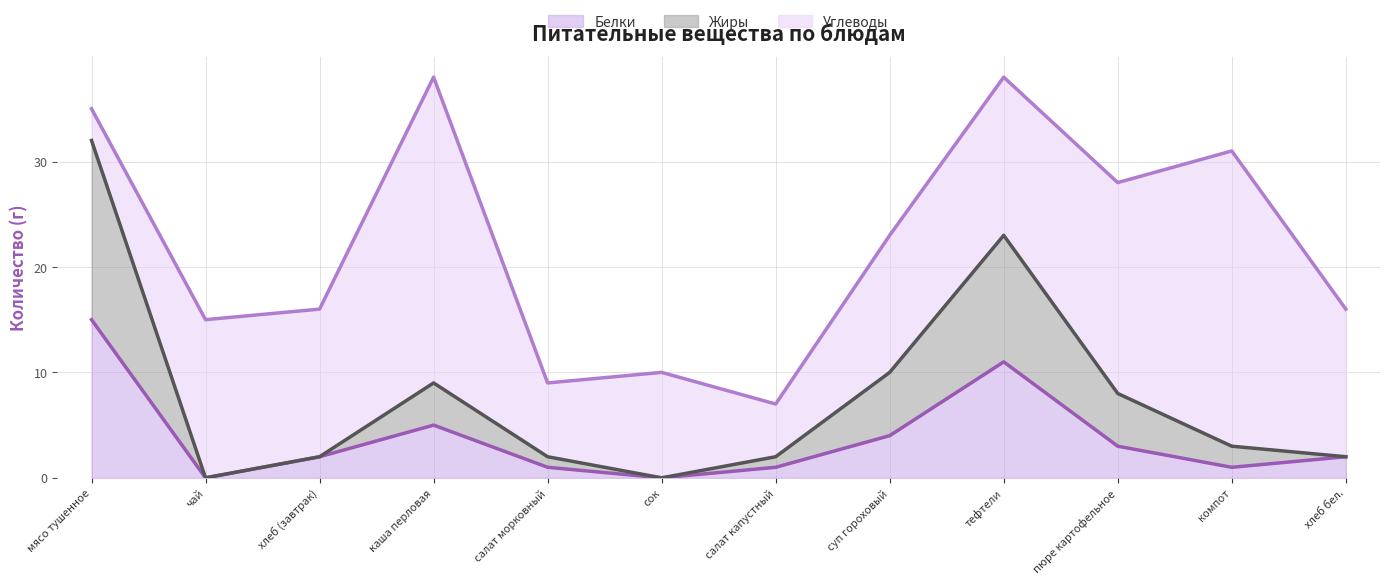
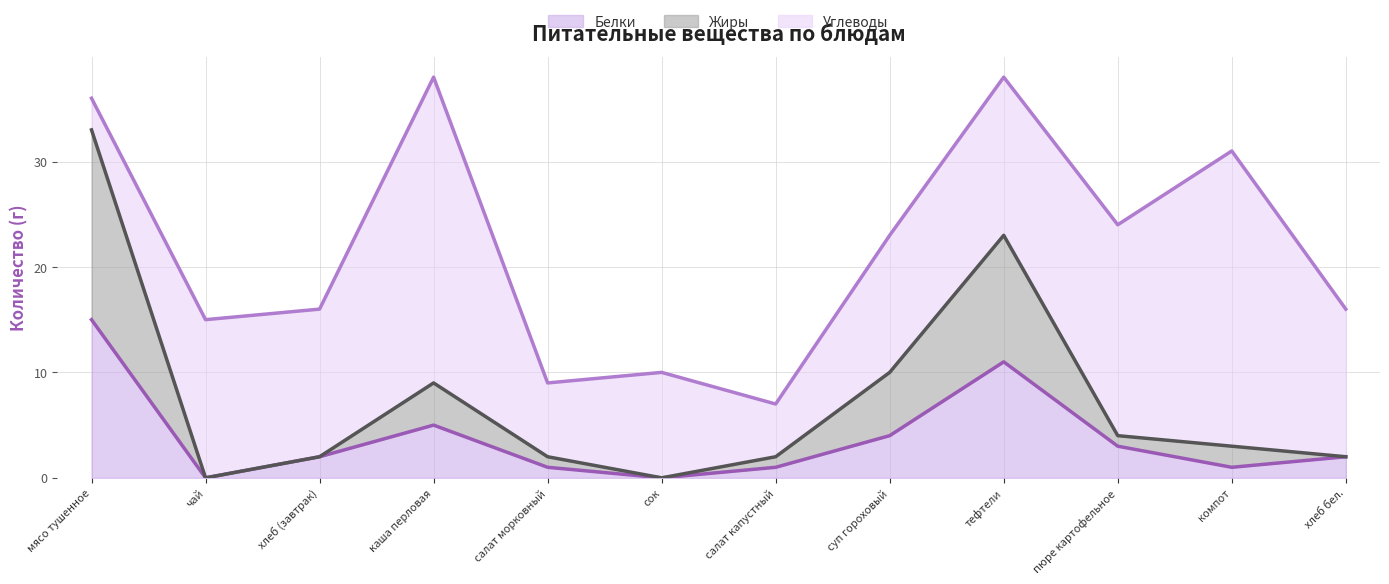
  {
    "Жиры": {
-     "мясо тушенное": 17,
+     "мясо тушенное": 18,
      "каша перловая": 4,
      "салат морковный": 1,
      "салат капустный": 1,
      "суп гороховый": 6,
      "тефтели": 12,
-     "пюре картофельное": 5,
+     "пюре картофельное": 1,
      "компот": 2
    }
  }
